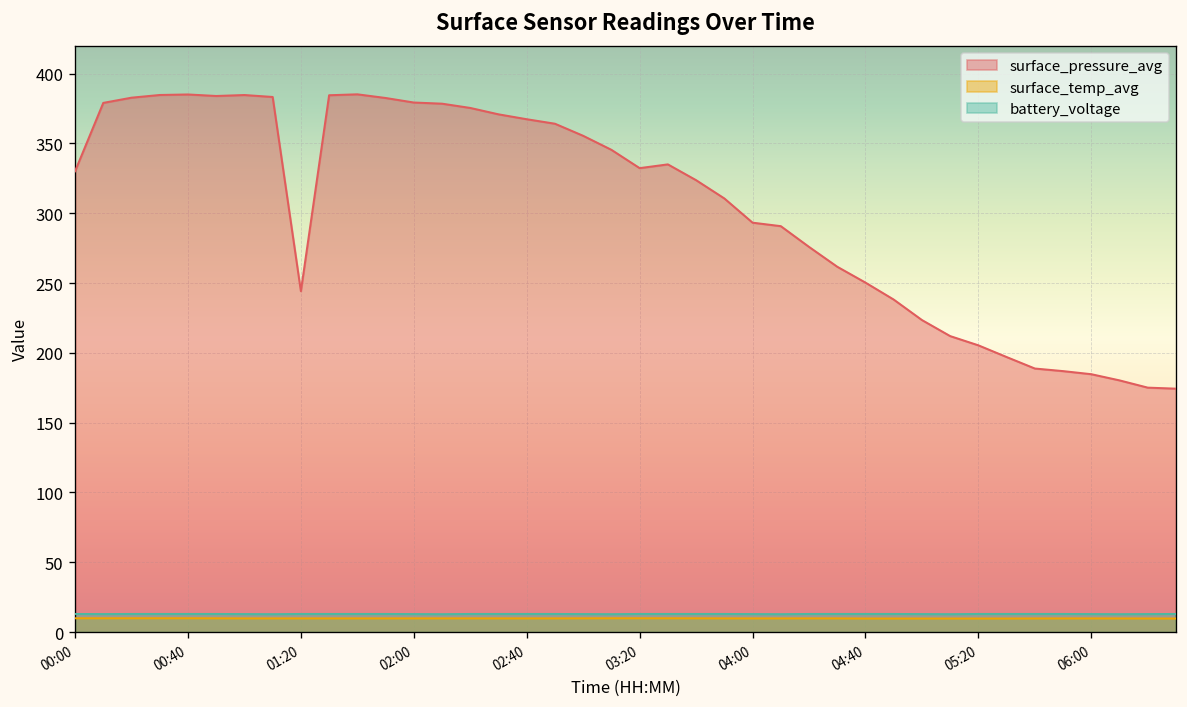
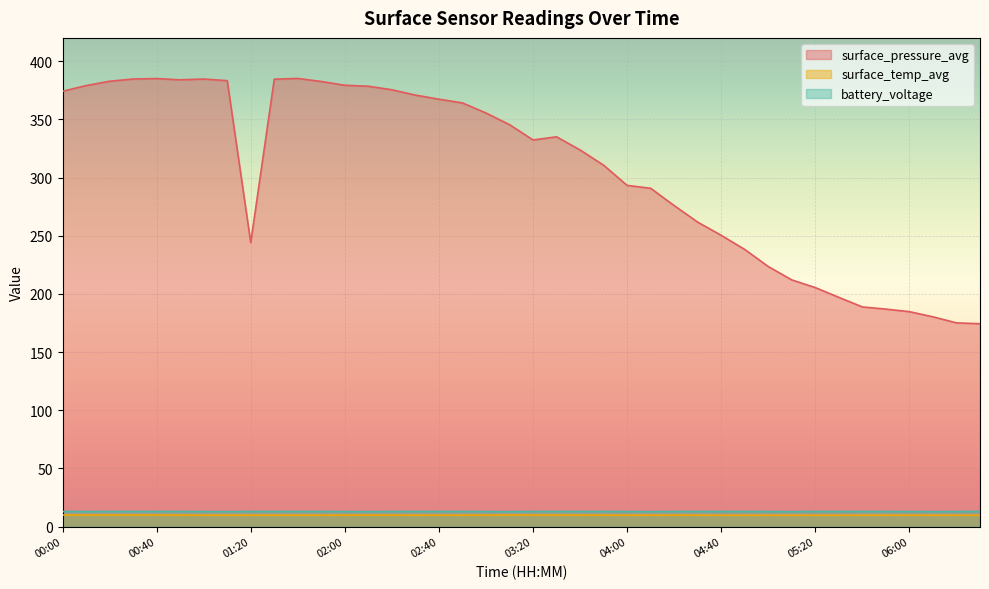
  {
    "surface_pressure_avg": {
-     "00:00": 330,
+     "00:00": 374,
      "00:40": 385,
      "01:20": 244,
      "02:00": 379,
      "02:40": 367,
      "03:20": 332,
      "04:00": 293,
      "04:40": 250,
      "05:20": 205,
      "06:00": 185
    },
    "surface_temp_avg": {
      "00:00": 10,
      "00:40": 10,
      "01:20": 10,
      "02:00": 10,
      "02:40": 10,
      "03:20": 10,
      "04:00": 10,
      "04:40": 10,
      "05:20": 10,
      "06:00": 10
    },
    "battery_voltage": {
      "00:00": 13,
      "00:40": 13,
      "01:20": 13,
      "02:00": 13,
      "02:40": 13,
      "03:20": 13,
      "04:00": 13,
      "04:40": 13,
      "05:20": 13,
      "06:00": 13
    }
  }
